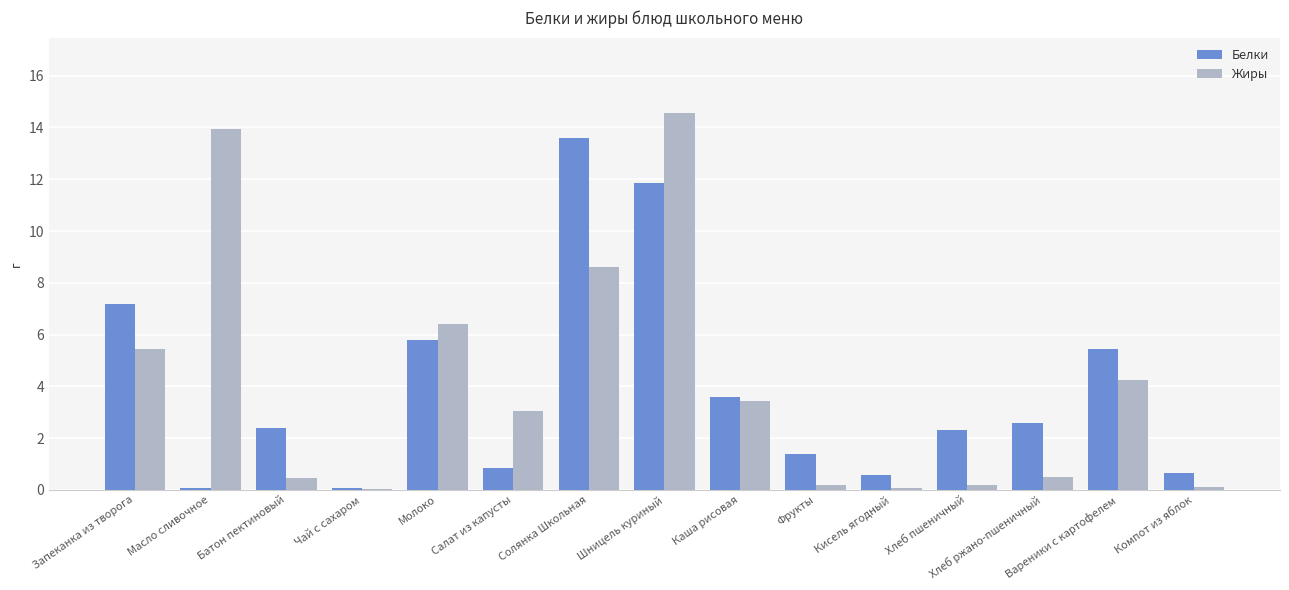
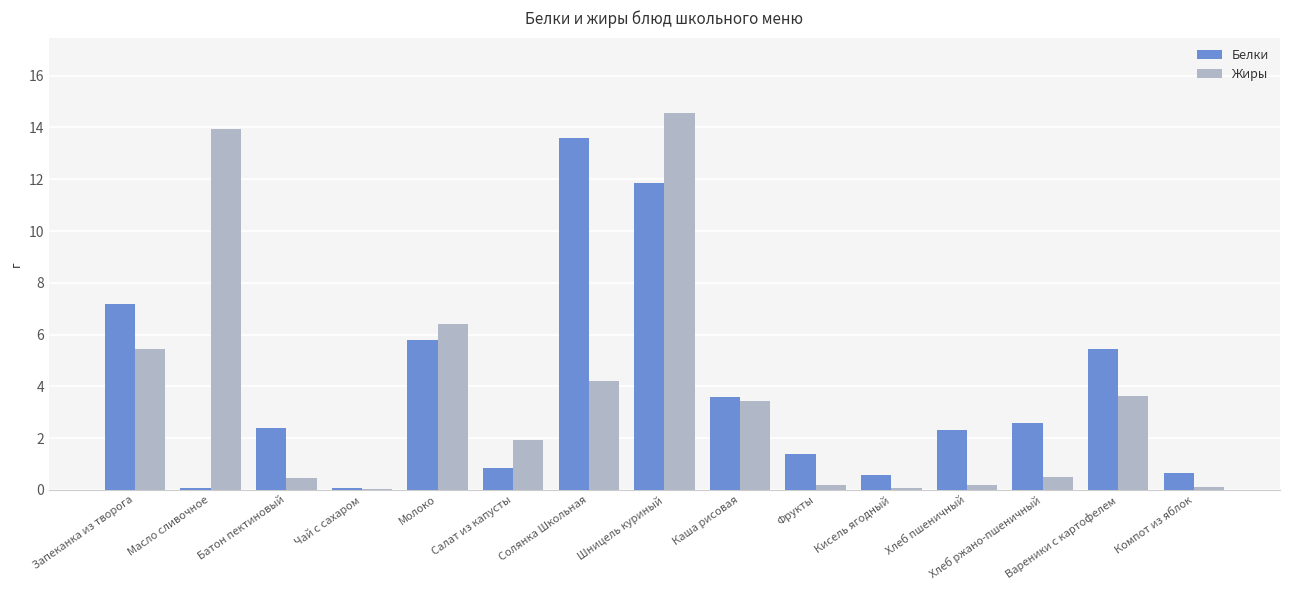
  {
    "Белки": {
      "Запеканка из творога": 7.2,
      "Батон пектиновый": 2.4,
      "Молоко": 5.8,
      "Салат из капусты": 0.9,
      "Солянка Школьная": 13.6,
      "Шницель куриный": 11.8,
      "Каша рисовая": 3.6,
      "Фрукты": 1.4,
      "Кисель ягодный": 0.6,
      "Хлеб пшеничный": 2.3,
      "Хлеб ржано-пшеничный": 2.6,
      "Вареники с картофелем": 5.4,
      "Компот из яблок": 0.7
    },
    "Жиры": {
      "Запеканка из творога": 5.5,
      "Масло сливочное": 14.0,
      "Батон пектиновый": 0.5,
      "Молоко": 6.4,
-     "Салат из капусты": 3.1,
-     "Солянка Школьная": 8.6,
+     "Салат из капусты": 1.9,
+     "Солянка Школьная": 4.2,
      "Шницель куриный": 14.6,
      "Каша рисовая": 3.5,
      "Фрукты": 0.2,
      "Хлеб пшеничный": 0.2,
      "Хлеб ржано-пшеничный": 0.5,
-     "Вареники с картофелем": 4.3,
+     "Вареники с картофелем": 3.6,
      "Компот из яблок": 0.1
    }
  }
